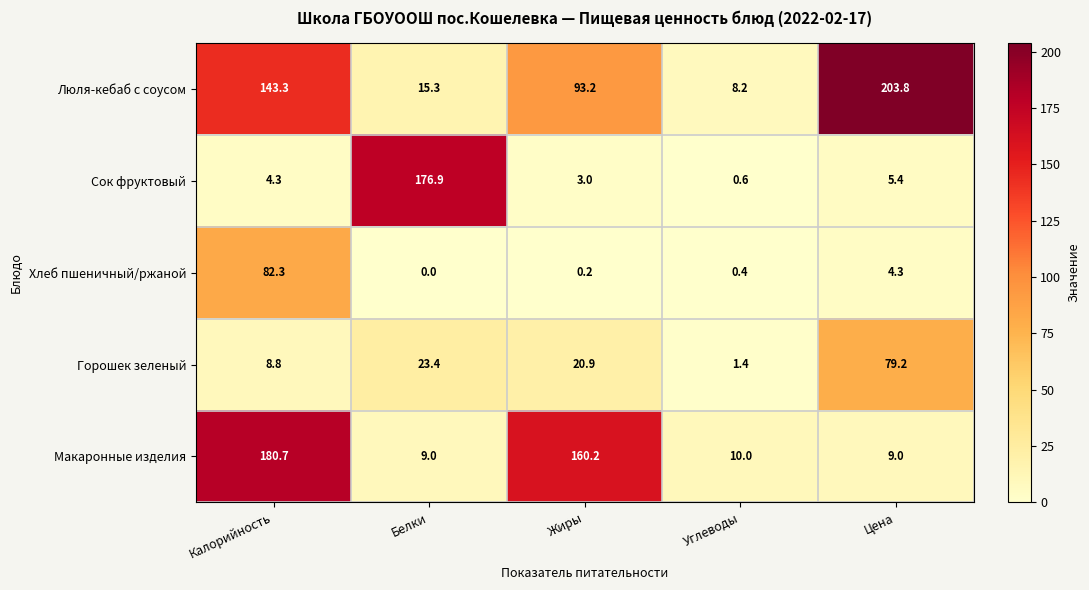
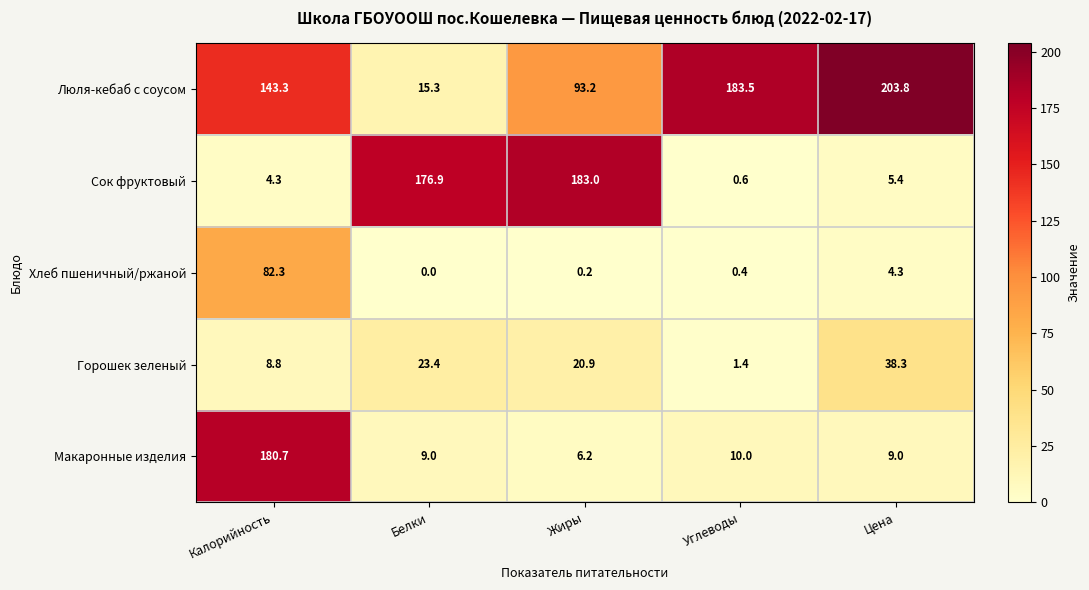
  {
    "Люля-кебаб с соусом": {
      "Калорийность": 143.3,
      "Белки": 15.3,
      "Жиры": 93.2,
-     "Углеводы": 8.2,
+     "Углеводы": 183.5,
      "Цена": 203.8
    },
    "Сок фруктовый": {
      "Калорийность": 4.3,
      "Белки": 176.9,
-     "Жиры": 3.0,
+     "Жиры": 183.0,
      "Углеводы": 0.6,
      "Цена": 5.4
    },
    "Хлеб пшеничный/ржаной": {
      "Калорийность": 82.3,
      "Белки": 0.0,
      "Жиры": 0.2,
      "Углеводы": 0.4,
      "Цена": 4.3
    },
    "Горошек зеленый": {
      "Калорийность": 8.8,
      "Белки": 23.4,
      "Жиры": 20.9,
      "Углеводы": 1.4,
-     "Цена": 79.2
+     "Цена": 38.3
    },
    "Макаронные изделия": {
      "Калорийность": 180.7,
      "Белки": 9.0,
-     "Жиры": 160.2,
+     "Жиры": 6.2,
      "Углеводы": 10.0,
      "Цена": 9.0
    }
  }
